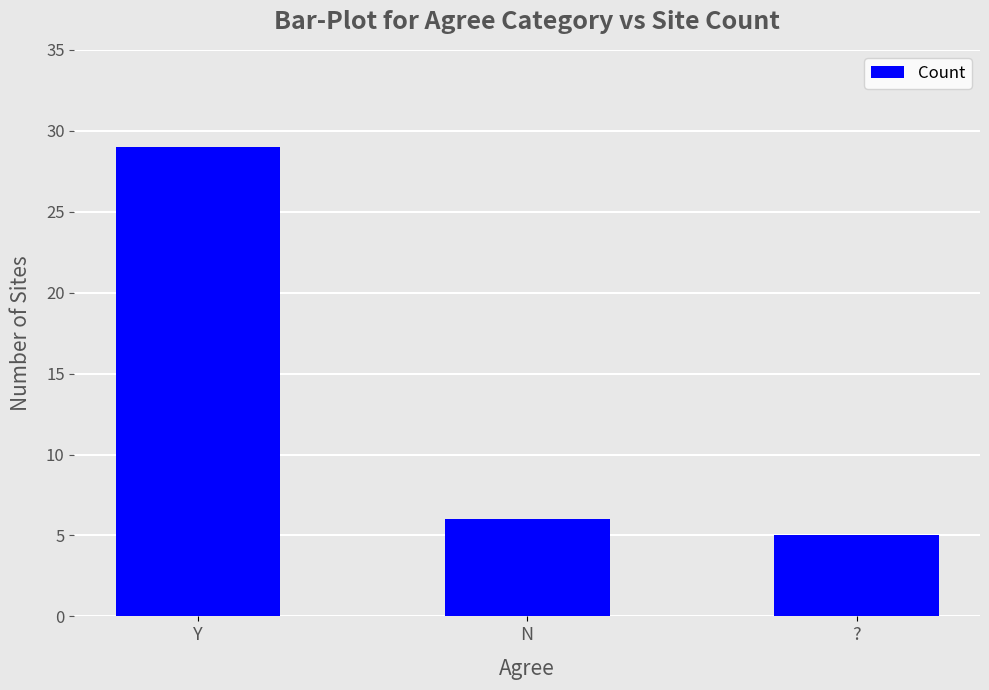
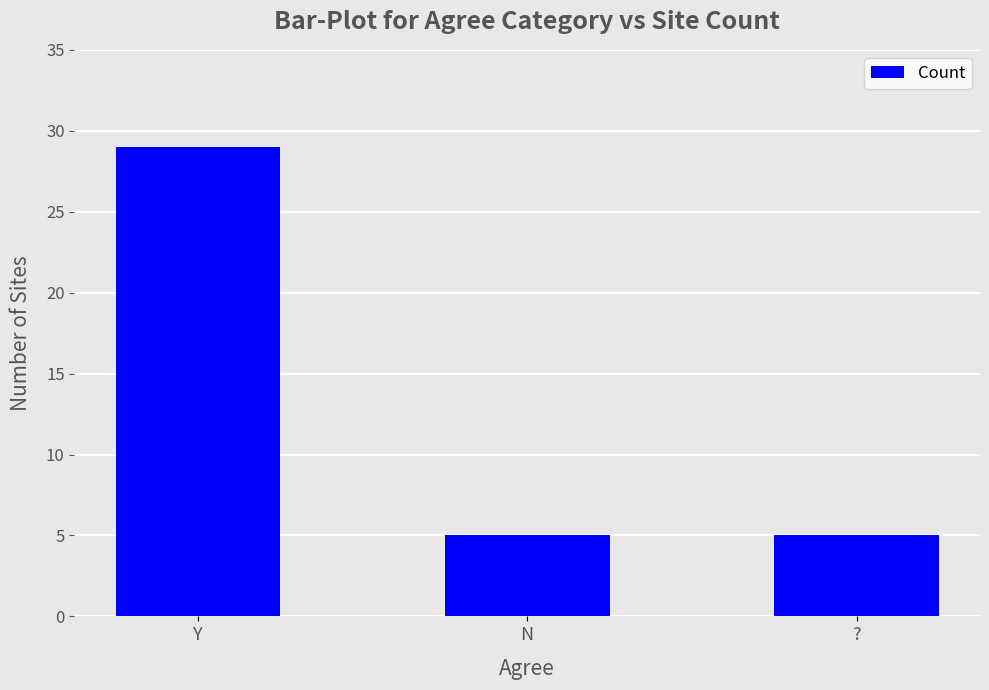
  {
    "Y": 29,
-   "N": 6,
+   "N": 5,
    "?": 5
  }
